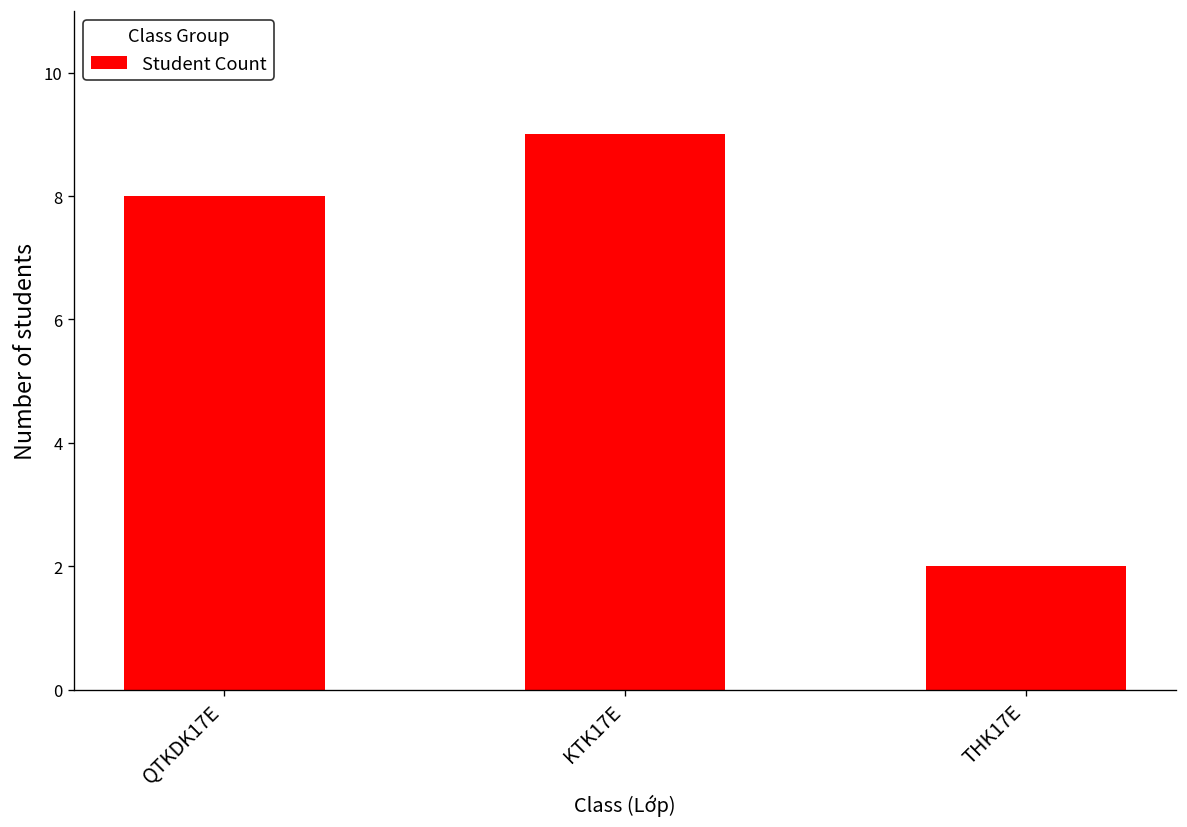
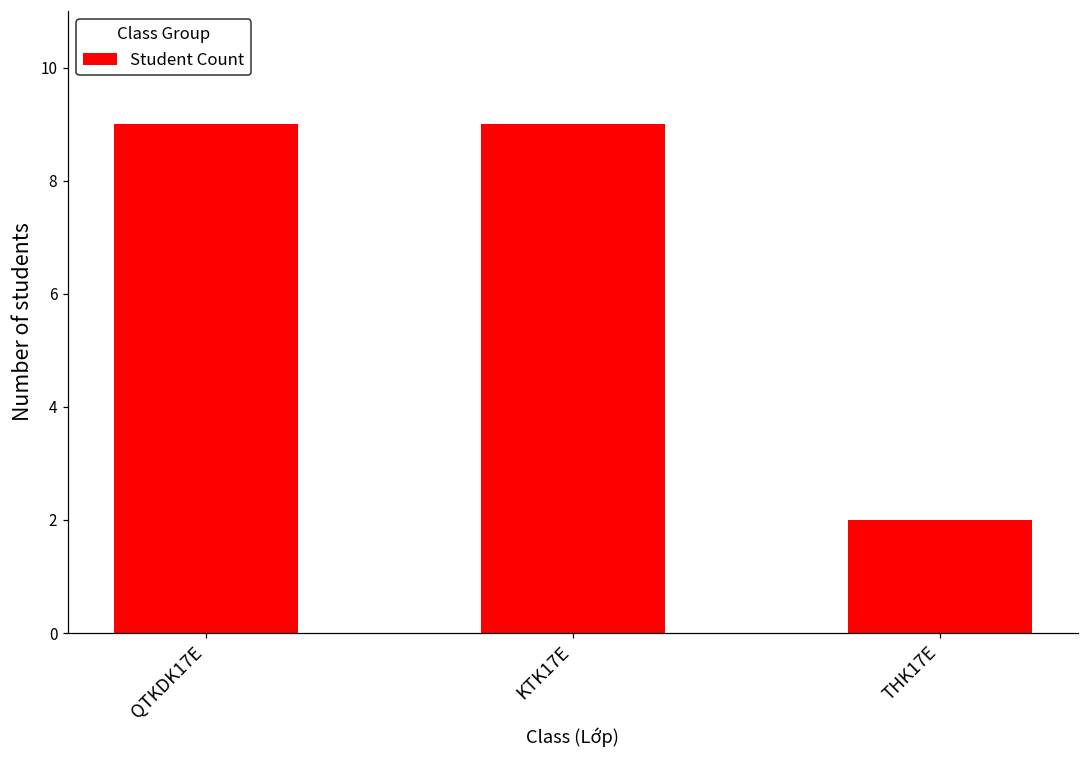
  {
-   "QTKDK17E": 8,
+   "QTKDK17E": 9,
    "KTK17E": 9,
    "THK17E": 2
  }
